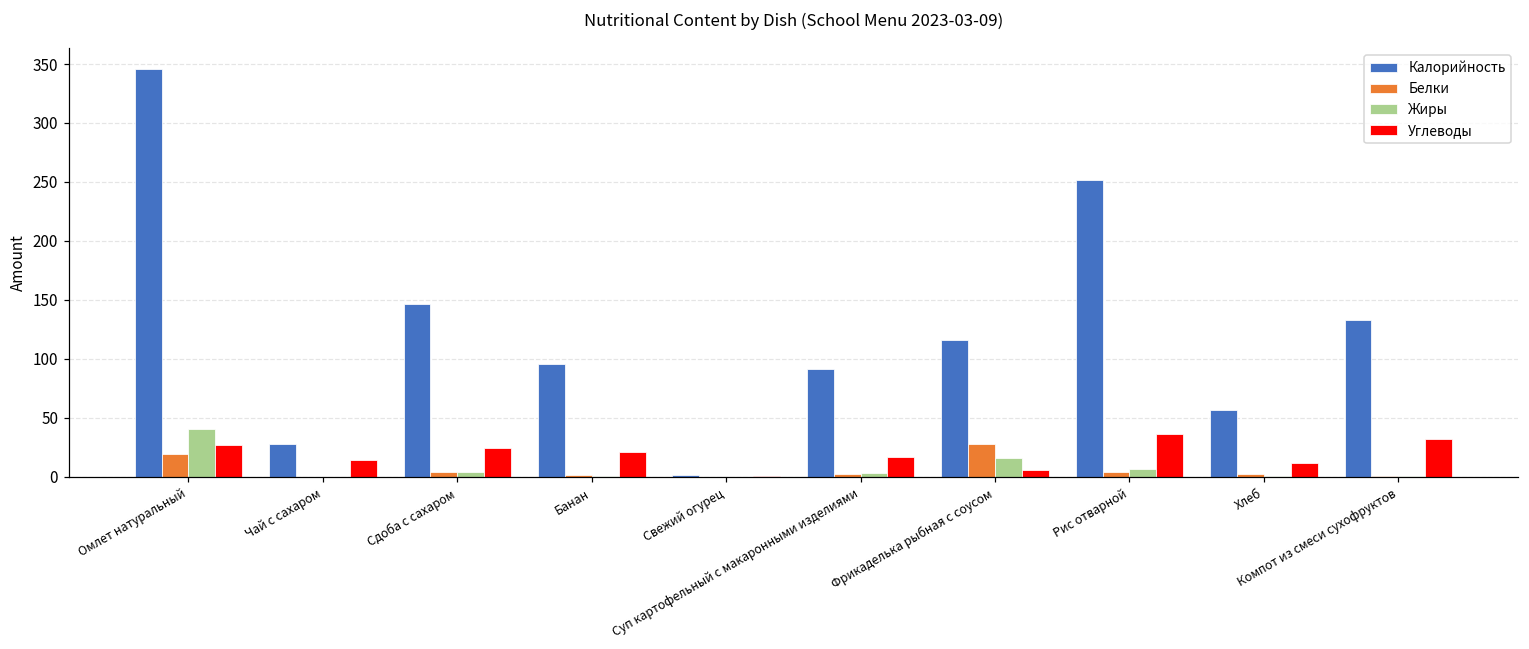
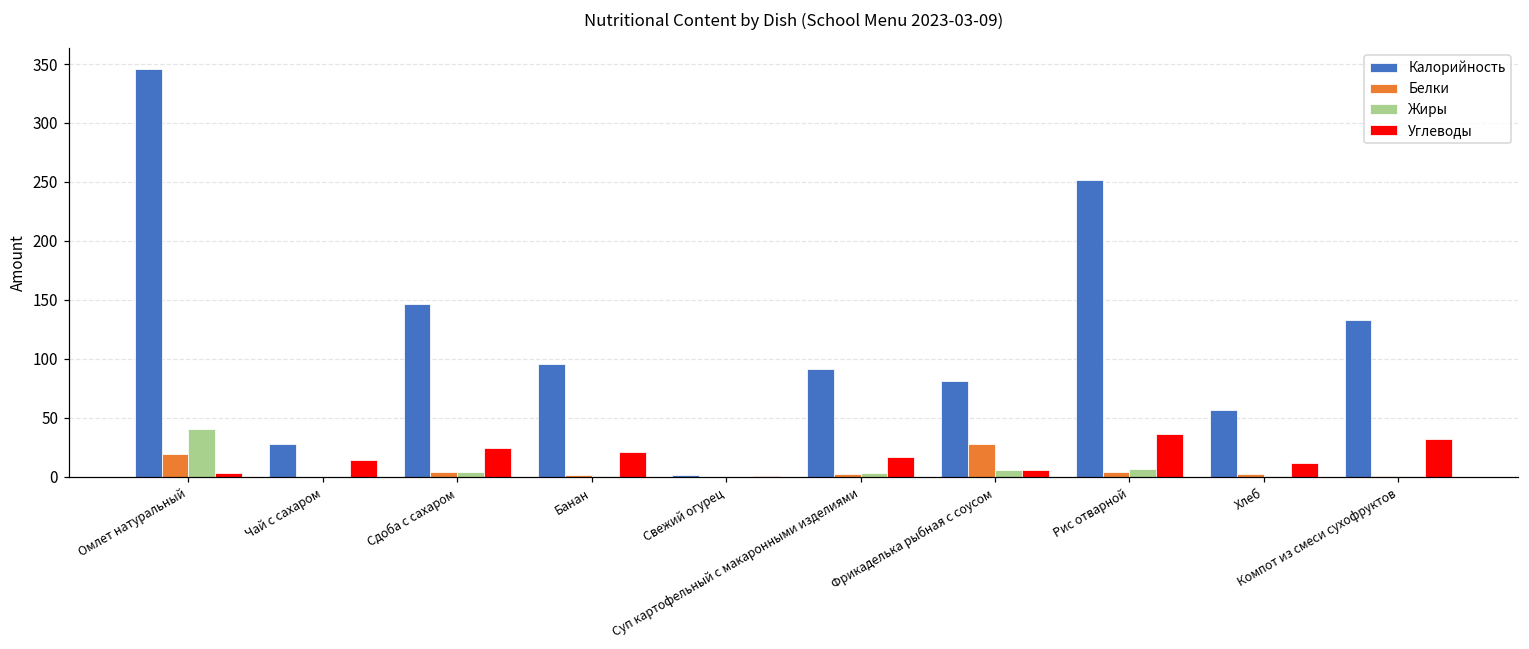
  {
    "Калорийность": {
      "Омлет натуральный": 346,
      "Чай с сахаром": 28,
      "Сдоба с сахаром": 147,
      "Банан": 96,
      "Суп картофельный с макаронными изделиями": 91,
-     "Фрикаделька рыбная с соусом": 116,
+     "Фрикаделька рыбная с соусом": 81,
      "Рис отварной": 252,
      "Хлеб": 57,
      "Компот из смеси сухофруктов": 133
    },
    "Белки": {
      "Омлет натуральный": 19,
      "Сдоба с сахаром": 4,
      "Суп картофельный с макаронными изделиями": 3,
      "Фрикаделька рыбная с соусом": 27,
      "Рис отварной": 4
    },
    "Жиры": {
      "Омлет натуральный": 40,
      "Чай с сахаром": 0,
      "Сдоба с сахаром": 4,
      "Суп картофельный с макаронными изделиями": 3,
-     "Фрикаделька рыбная с соусом": 16,
+     "Фрикаделька рыбная с соусом": 5,
      "Рис отварной": 6
    },
    "Углеводы": {
-     "Омлет натуральный": 27,
+     "Омлет натуральный": 4,
      "Чай с сахаром": 14,
      "Сдоба с сахаром": 24,
      "Банан": 21,
      "Суп картофельный с макаронными изделиями": 17,
      "Фрикаделька рыбная с соусом": 6,
      "Рис отварной": 36,
      "Хлеб": 12,
      "Компот из смеси сухофруктов": 32
    }
  }
